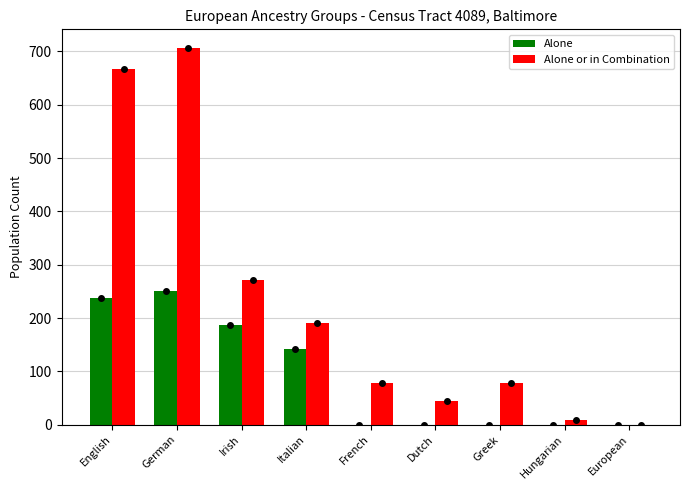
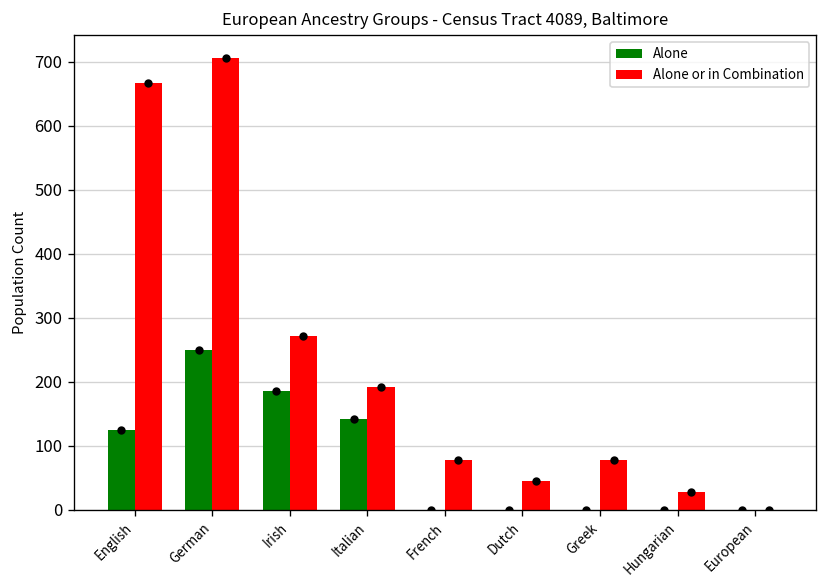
  {
    "Alone": {
-     "English": 240,
+     "English": 120,
      "German": 250,
      "Irish": 190,
      "Italian": 140,
      "French": 0,
      "Dutch": 0,
      "Greek": 0,
      "Hungarian": 0,
      "European": 0
    },
    "Alone or in Combination": {
      "English": 670,
      "German": 710,
      "Irish": 270,
      "Italian": 190,
      "French": 80,
      "Dutch": 40,
      "Greek": 80,
-     "Hungarian": 10,
+     "Hungarian": 30,
      "European": 0
    }
  }
